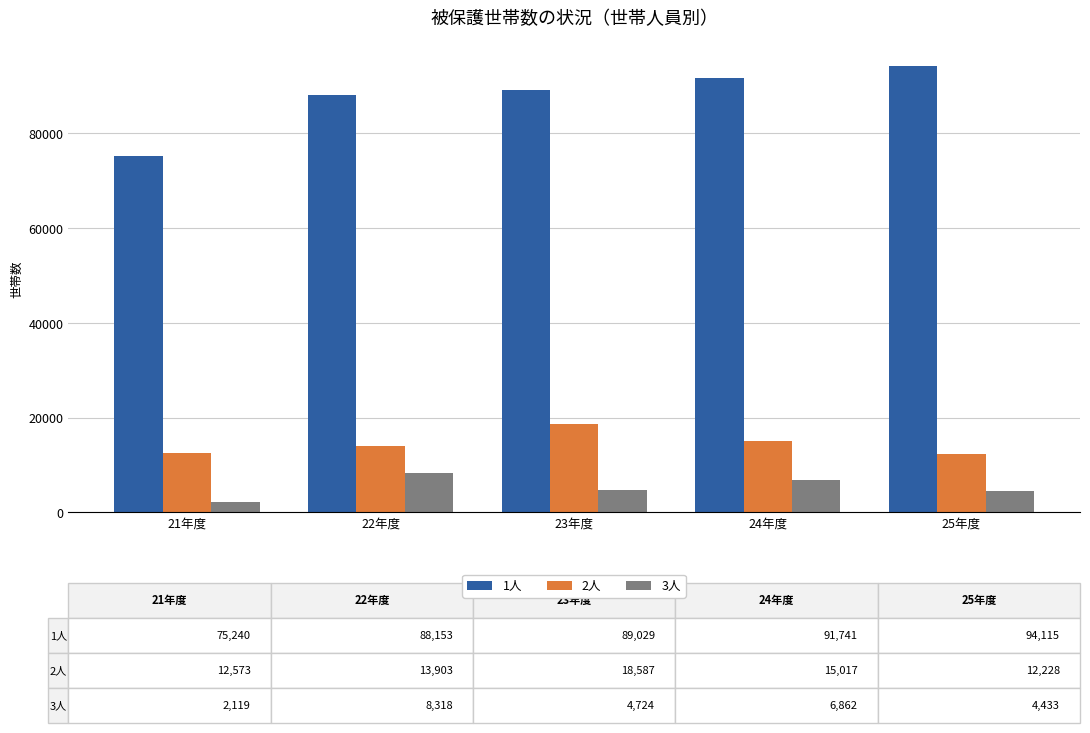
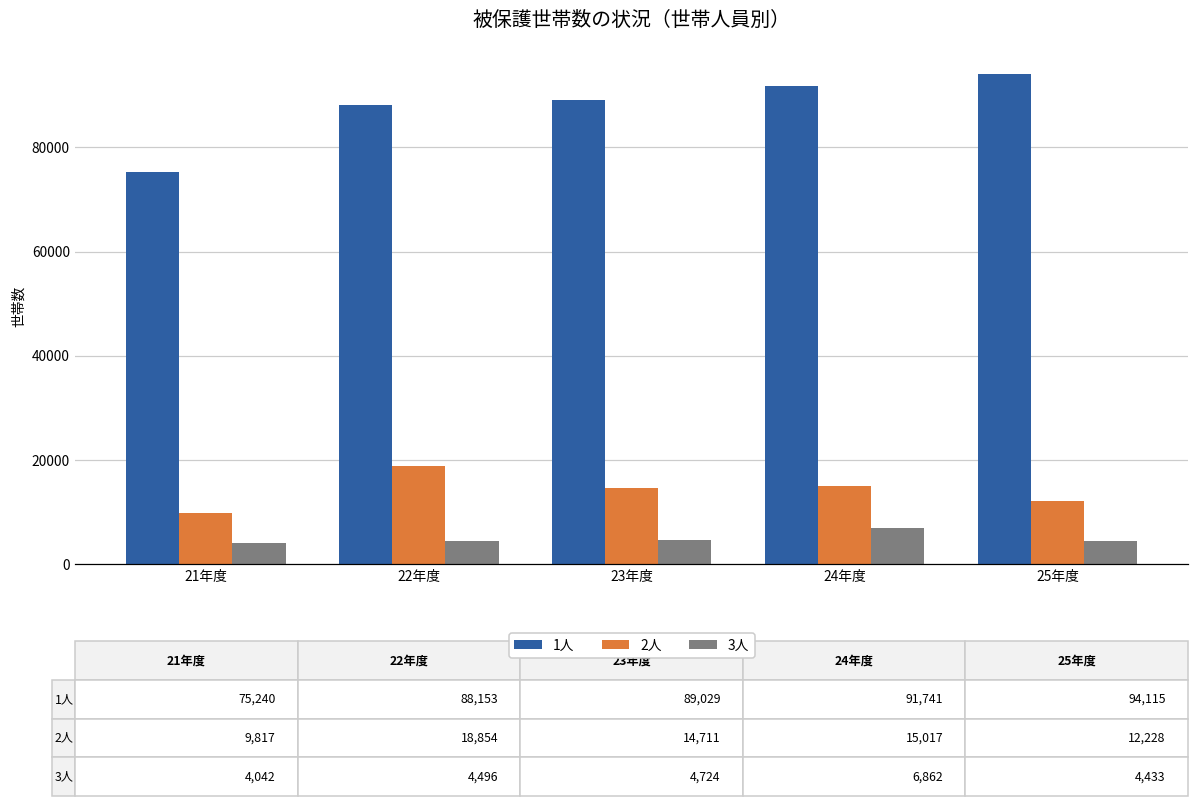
  {
    "1人": {
      "21年度": "75000",
      "22年度": "88000",
      "23年度": "89000",
      "24年度": "92000",
      "25年度": "94000"
    },
    "2人": {
-     "21年度": "12,573",
-     "22年度": "13,903",
-     "23年度": "18,587"
+     "21年度": "9,817",
+     "22年度": "18,854",
+     "23年度": "14,711"
    },
    "3人": {
-     "21年度": "2,119",
-     "22年度": "8,318"
+     "21年度": "4,042",
+     "22年度": "4,496"
    }
  }
